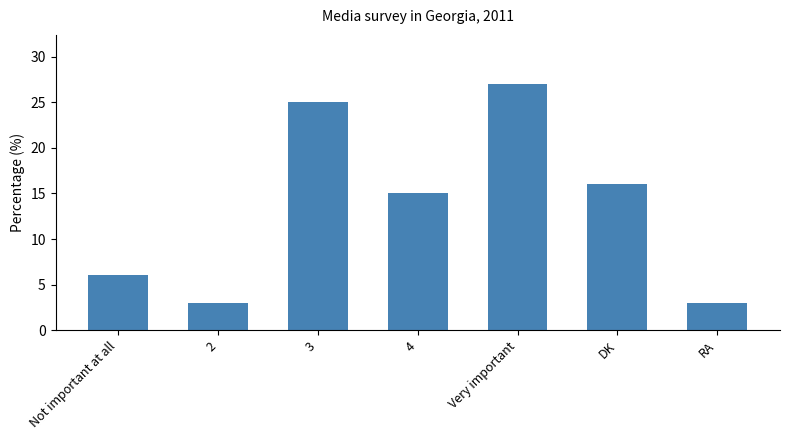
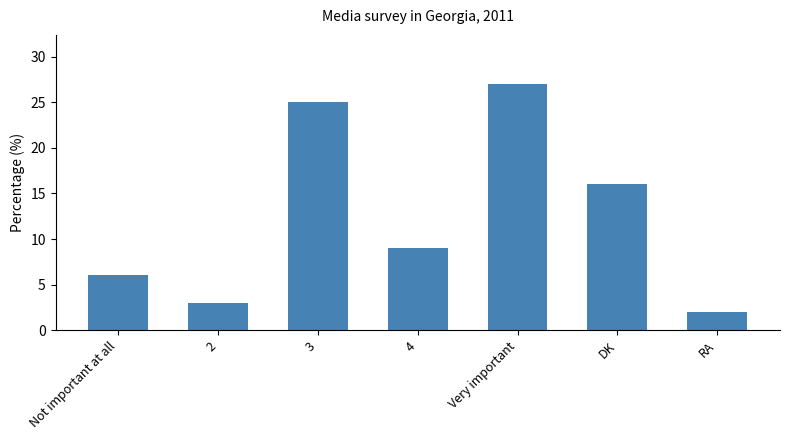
  {
    "Not important at all": 6,
    "2": 3,
    "3": 25,
-   "4": 15,
+   "4": 9,
    "Very important": 27,
    "DK": 16,
-   "RA": 3
+   "RA": 2
  }
